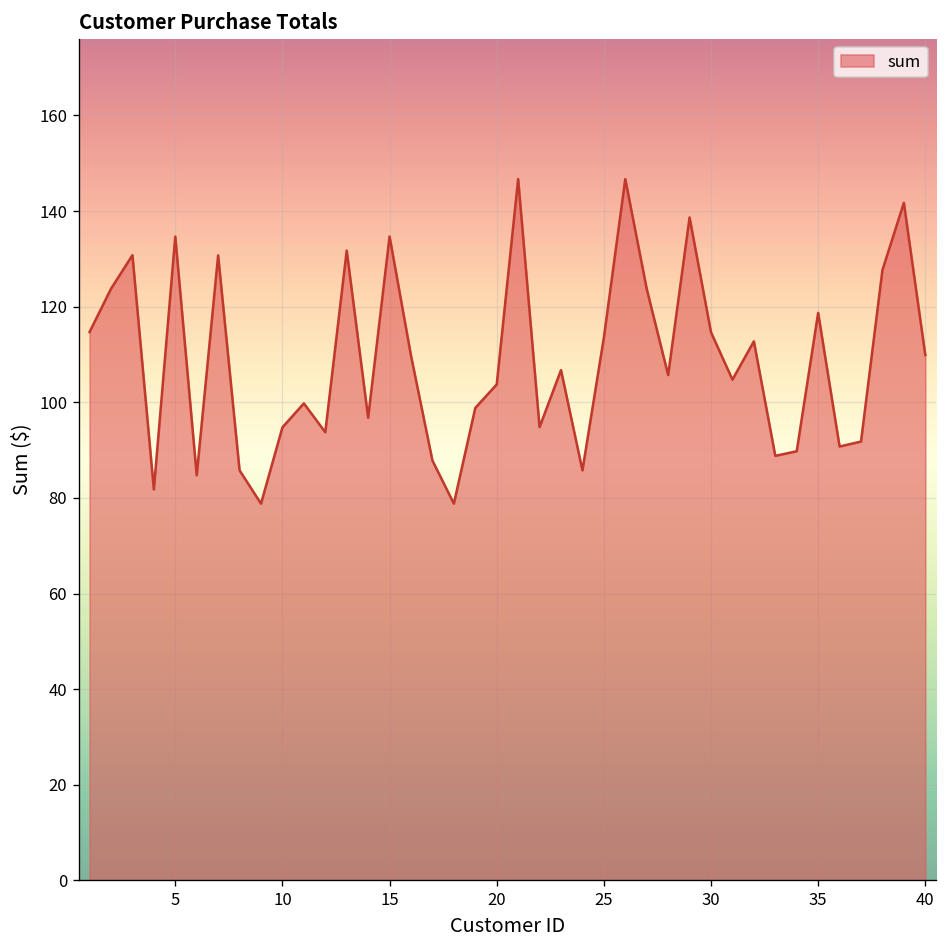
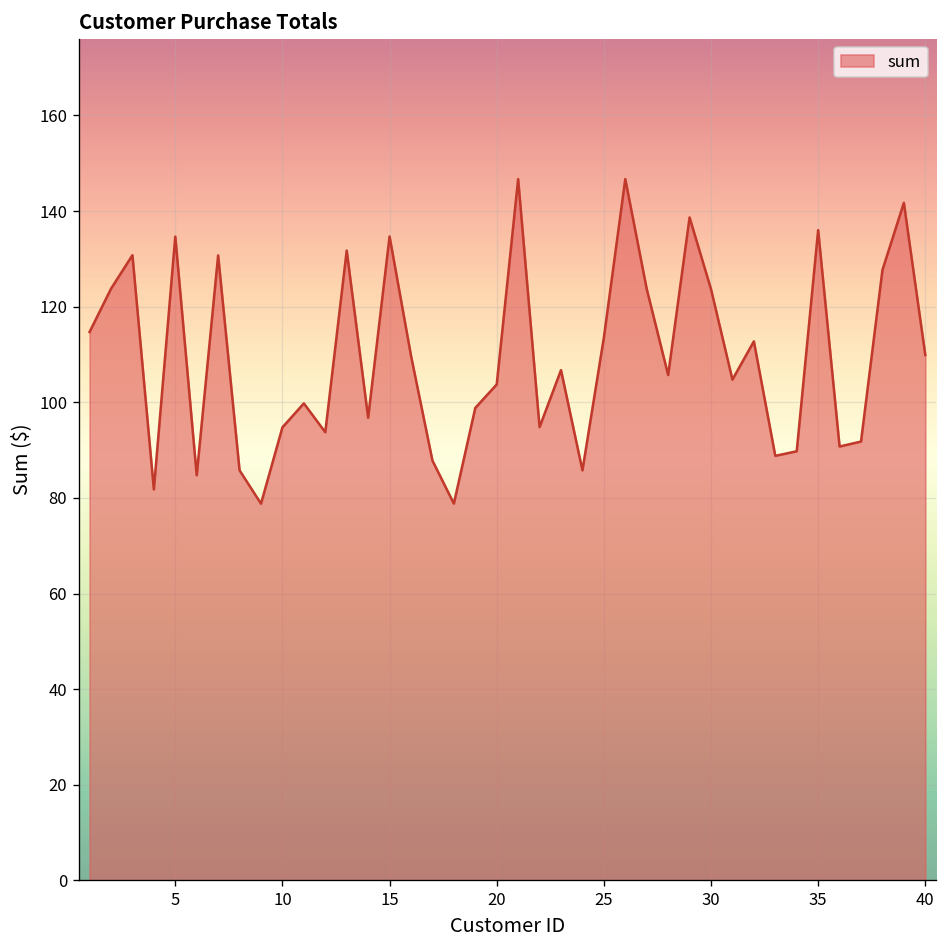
  {
    "5": 135,
    "10": 95,
    "15": 135,
    "20": 104,
    "25": 114,
-   "30": 115,
-   "35": 119,
+   "30": 124,
+   "35": 136,
    "40": 110
  }
